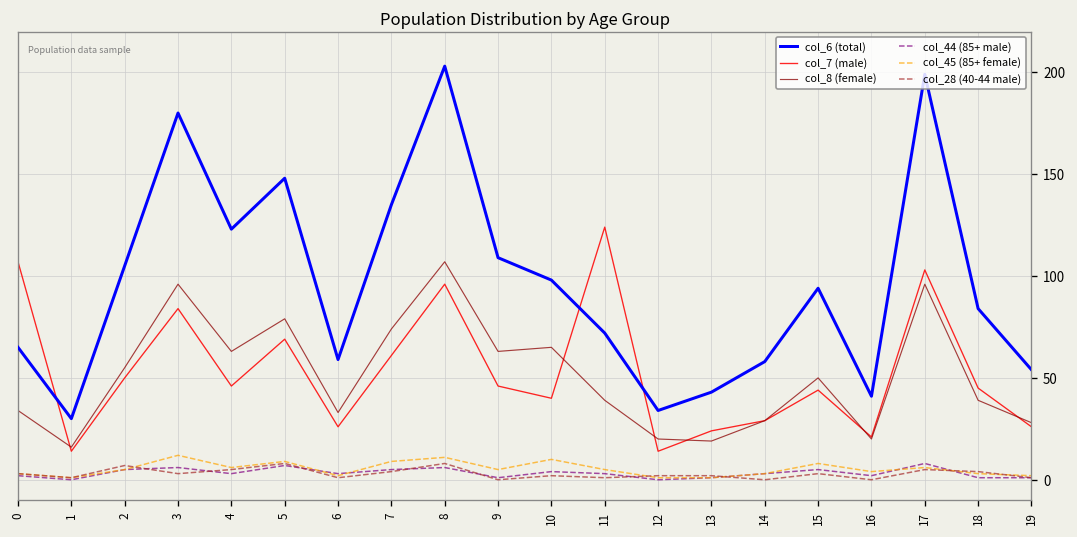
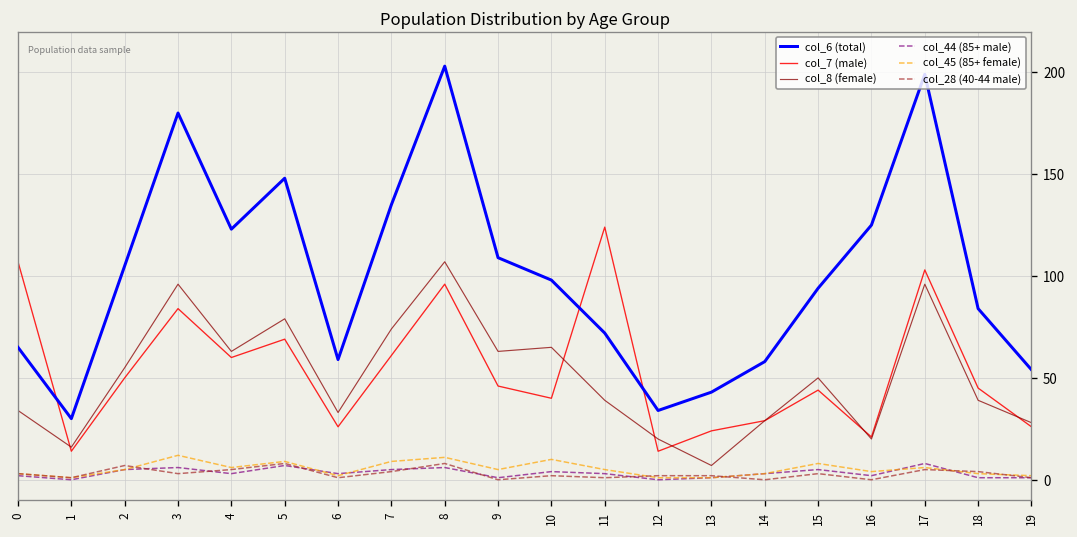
  {
    "col_6 (total)": {
      "0": 65,
      "1": 30,
      "2": 105,
      "3": 180,
      "4": 123,
      "5": 148,
      "6": 59,
      "7": 135,
      "8": 203,
      "9": 109,
      "10": 98,
      "11": 72,
      "12": 34,
      "13": 43,
      "14": 58,
      "15": 94,
-     "16": 41,
+     "16": 125,
      "18": 84,
      "19": 54
    },
    "col_7 (male)": {
      "0": 107,
      "1": 14,
      "2": 50,
      "3": 84,
-     "4": 46,
+     "4": 60,
      "5": 69,
      "6": 26,
      "7": 61,
      "8": 96,
      "9": 46,
      "10": 40,
      "11": 124,
      "12": 14,
      "13": 24,
      "15": 44,
      "17": 103,
      "18": 45,
      "19": 26
    },
    "col_8 (female)": {
      "0": 34,
      "1": 16,
      "2": 55,
      "3": 96,
      "4": 63,
      "5": 79,
      "6": 33,
      "7": 74,
      "8": 107,
      "9": 63,
      "10": 65,
      "11": 39,
      "12": 20,
-     "13": 19,
+     "13": 7,
      "15": 50,
      "17": 96,
      "18": 39,
      "19": 28
    },
    "col_44 (85+ male)": {
      "3": 6,
      "4": 3,
      "8": 6,
      "10": 4,
      "11": 3,
      "15": 5,
      "16": 2,
      "17": 8,
      "18": 1
    },
    "col_45 (85+ female)": {
      "3": 12,
      "7": 9,
      "8": 11,
      "9": 5,
      "10": 10,
      "11": 5,
      "15": 8,
      "16": 4
    },
    "col_28 (40-44 male)": {
      "2": 7,
      "3": 3,
      "8": 8,
      "10": 2,
      "11": 1,
      "14": 0,
      "15": 3,
      "16": 0
    }
  }
